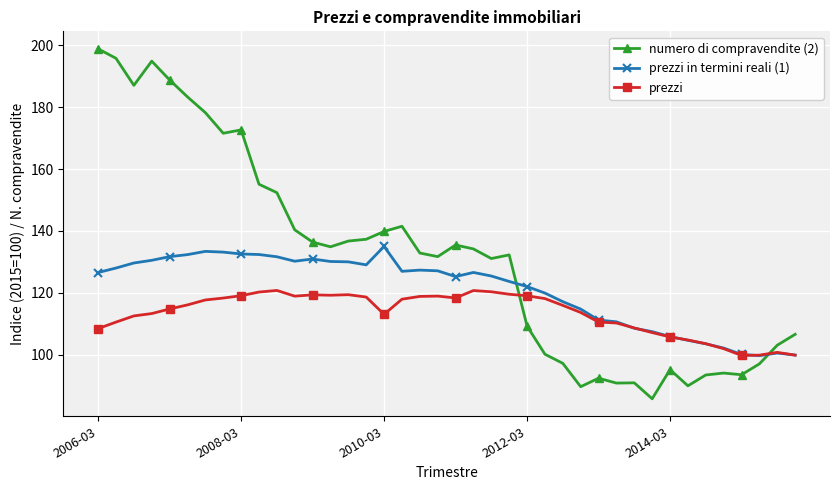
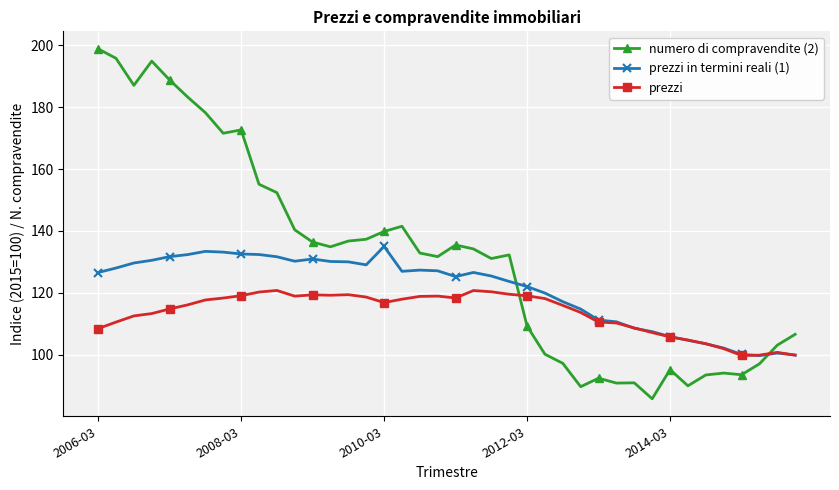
  {
    "numero di compravendite (2)": {
      "2006-03": 199,
      "2008-03": 173,
      "2010-03": 140,
      "2012-03": 109,
      "2014-03": 95
    },
    "prezzi in termini reali (1)": {
      "2006-03": 127,
      "2008-03": 133,
      "2010-03": 135,
      "2012-03": 122
    },
    "prezzi": {
      "2006-03": 108,
      "2008-03": 119,
-     "2010-03": 113,
+     "2010-03": 117,
      "2012-03": 119
    }
  }
